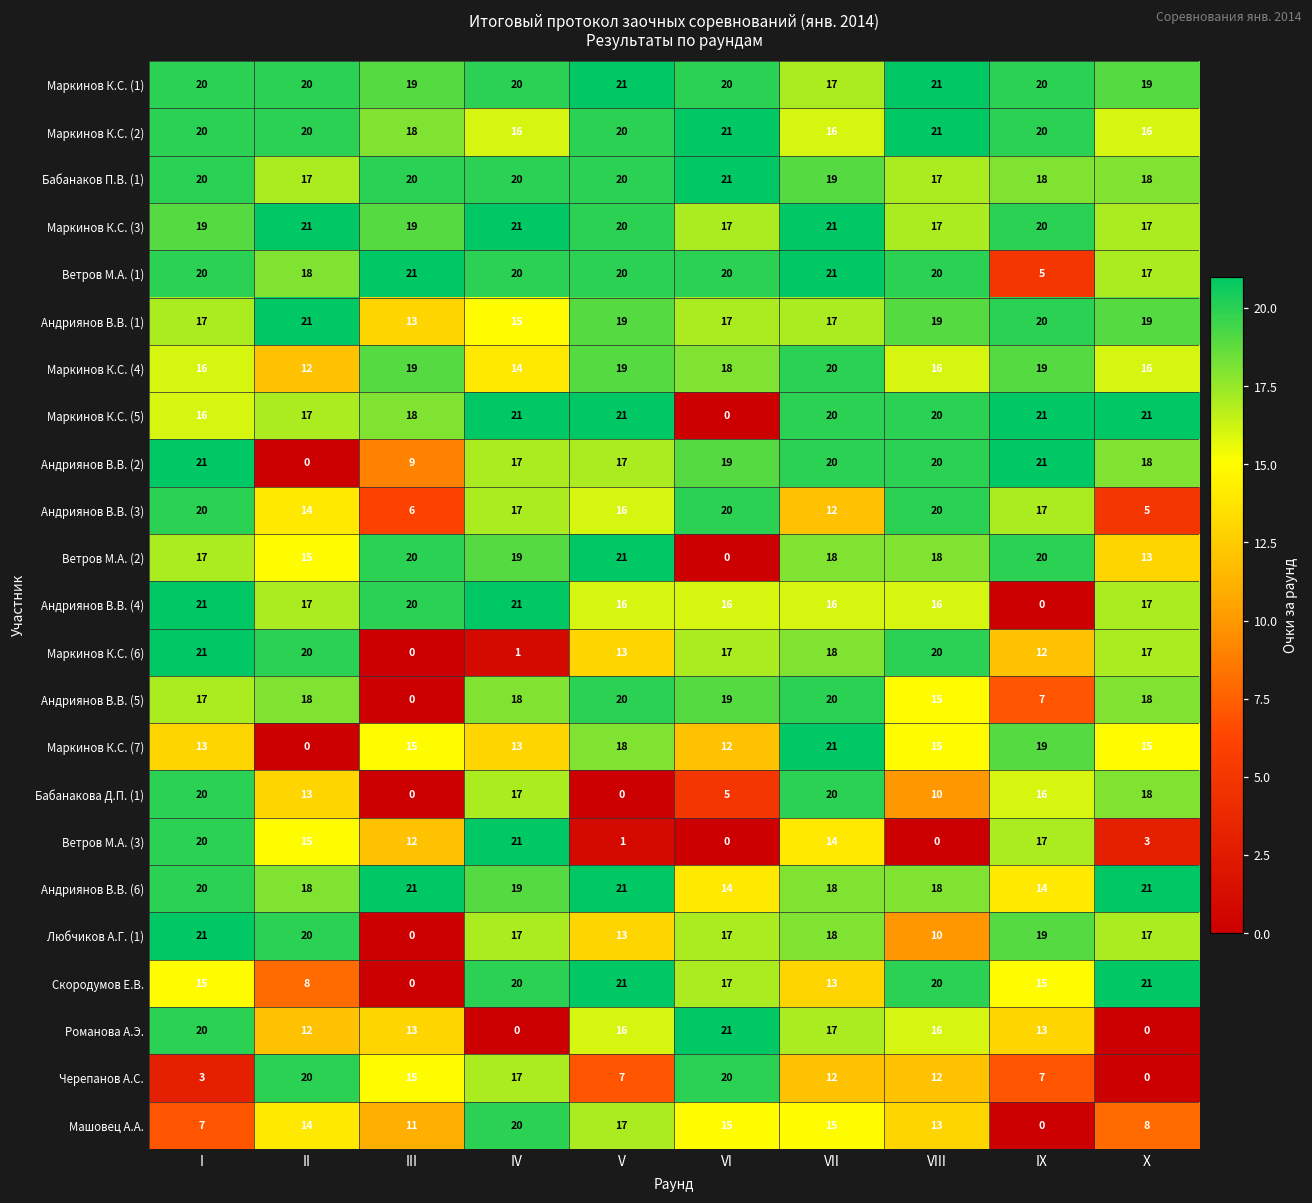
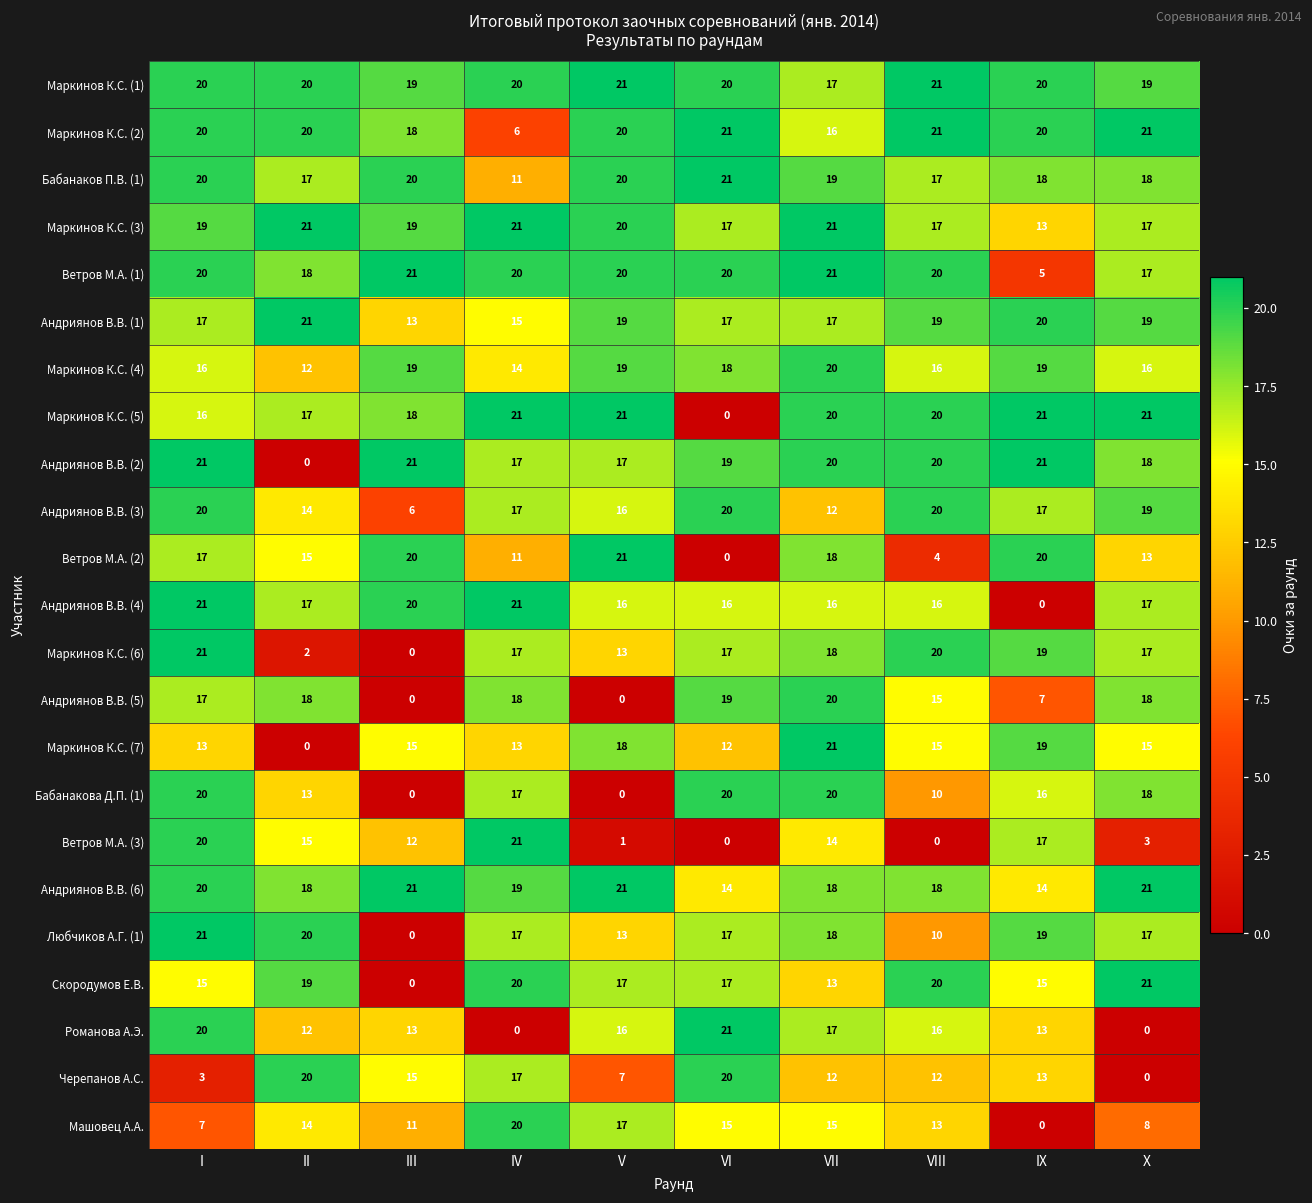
  {
    "Маркинов К.С. (2)": {
      "I": 20,
      "II": 20,
      "III": 18,
-     "IV": 16,
+     "IV": 6,
      "V": 20,
      "VI": 21,
      "VII": 16,
      "VIII": 21,
      "IX": 20,
-     "X": 16
+     "X": 21
    },
    "Бабанаков П.В. (1)": {
      "I": 20,
      "II": 17,
      "III": 20,
-     "IV": 20,
+     "IV": 11,
      "V": 20,
      "VI": 21,
      "VII": 19,
      "VIII": 17,
      "IX": 18,
      "X": 18
    },
    "Маркинов К.С. (3)": {
      "I": 19,
      "II": 21,
      "III": 19,
      "IV": 21,
      "V": 20,
      "VI": 17,
      "VII": 21,
      "VIII": 17,
-     "IX": 20,
+     "IX": 13,
      "X": 17
    },
    "Андриянов В.В. (2)": {
      "I": 21,
      "II": 0,
-     "III": 9,
+     "III": 21,
      "IV": 17,
      "V": 17,
      "VI": 19,
      "VII": 20,
      "VIII": 20,
      "IX": 21,
      "X": 18
    },
    "Андриянов В.В. (3)": {
      "I": 20,
      "II": 14,
      "III": 6,
      "IV": 17,
      "V": 16,
      "VI": 20,
      "VII": 12,
      "VIII": 20,
      "IX": 17,
-     "X": 5
+     "X": 19
    },
    "Ветров М.А. (2)": {
      "I": 17,
      "II": 15,
      "III": 20,
-     "IV": 19,
+     "IV": 11,
      "V": 21,
      "VI": 0,
      "VII": 18,
-     "VIII": 18,
+     "VIII": 4,
      "IX": 20,
      "X": 13
    },
    "Маркинов К.С. (6)": {
      "I": 21,
-     "II": 20,
+     "II": 2,
      "III": 0,
-     "IV": 1,
+     "IV": 17,
      "V": 13,
      "VI": 17,
      "VII": 18,
      "VIII": 20,
-     "IX": 12,
+     "IX": 19,
      "X": 17
    },
    "Андриянов В.В. (5)": {
      "I": 17,
      "II": 18,
      "III": 0,
      "IV": 18,
-     "V": 20,
+     "V": 0,
      "VI": 19,
      "VII": 20,
      "VIII": 15,
      "IX": 7,
      "X": 18
    },
    "Бабанакова Д.П. (1)": {
      "I": 20,
      "II": 13,
      "III": 0,
      "IV": 17,
      "V": 0,
-     "VI": 5,
+     "VI": 20,
      "VII": 20,
      "VIII": 10,
      "IX": 16,
      "X": 18
    },
    "Скородумов Е.В.": {
      "I": 15,
-     "II": 8,
+     "II": 19,
      "III": 0,
      "IV": 20,
-     "V": 21,
+     "V": 17,
      "VI": 17,
      "VII": 13,
      "VIII": 20,
      "IX": 15,
      "X": 21
    },
    "Черепанов А.С.": {
      "I": 3,
      "II": 20,
      "III": 15,
      "IV": 17,
      "V": 7,
      "VI": 20,
      "VII": 12,
      "VIII": 12,
-     "IX": 7,
+     "IX": 13,
      "X": 0
    }
  }
